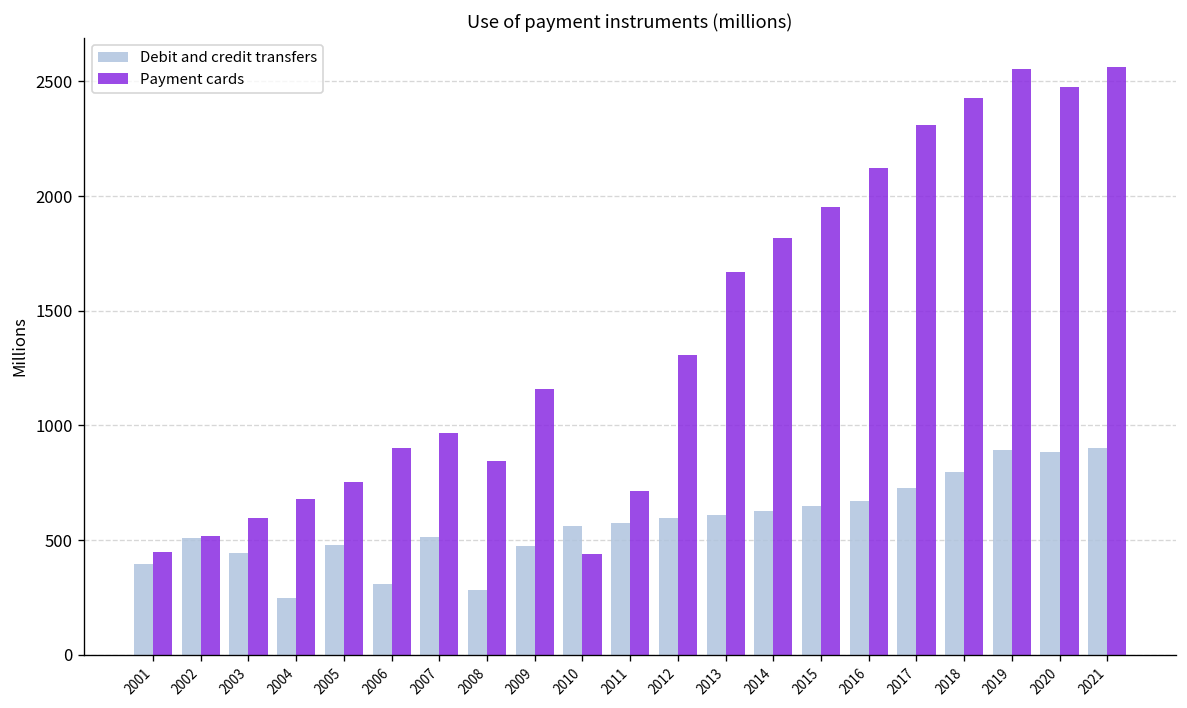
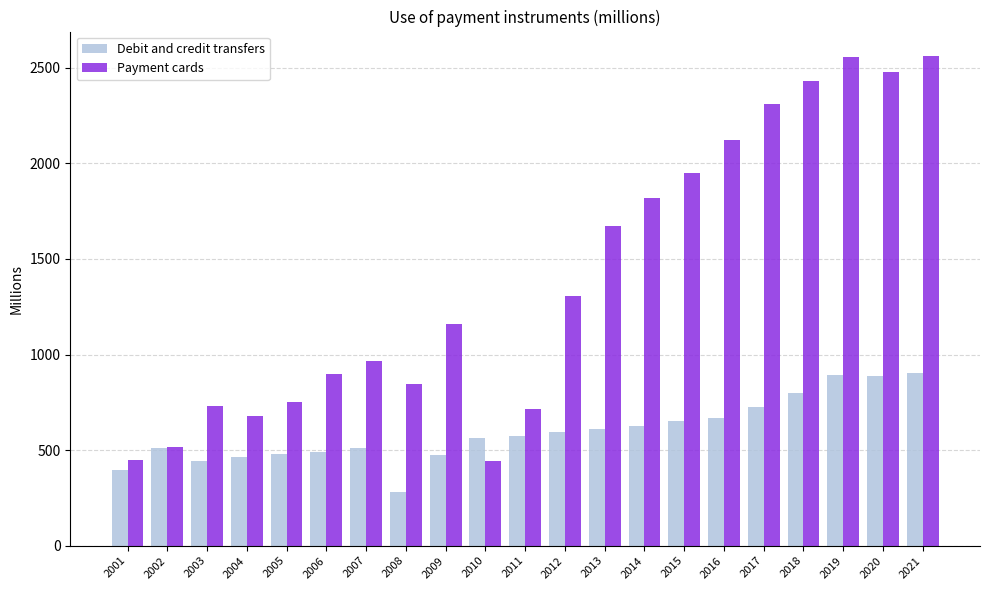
  {
    "Debit and credit transfers": {
      "2001": 400,
      "2002": 510,
      "2003": 440,
-     "2004": 250,
+     "2004": 470,
      "2005": 480,
-     "2006": 310,
+     "2006": 490,
      "2007": 510,
      "2008": 280,
      "2009": 470,
      "2010": 560,
      "2011": 580,
      "2012": 600,
      "2013": 610,
      "2014": 630,
      "2015": 650,
      "2016": 670,
      "2017": 730,
      "2018": 800,
      "2019": 890,
      "2020": 890,
      "2021": 900
    },
    "Payment cards": {
      "2001": 450,
      "2002": 520,
-     "2003": 600,
+     "2003": 730,
      "2004": 680,
      "2005": 750,
      "2006": 900,
      "2007": 970,
      "2008": 850,
      "2009": 1160,
      "2010": 440,
      "2011": 710,
      "2012": 1310,
      "2013": 1670,
      "2014": 1820,
      "2015": 1950,
      "2016": 2120,
      "2017": 2310,
      "2018": 2430,
      "2019": 2550,
      "2020": 2480,
      "2021": 2560
    }
  }
